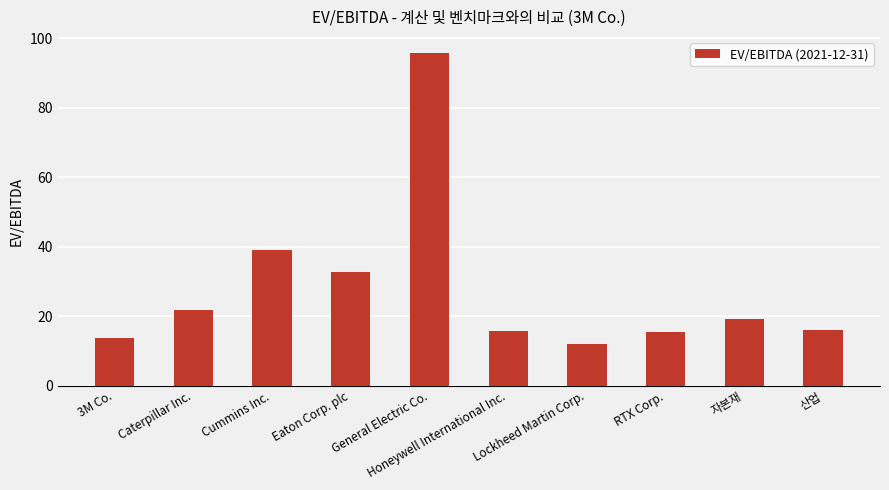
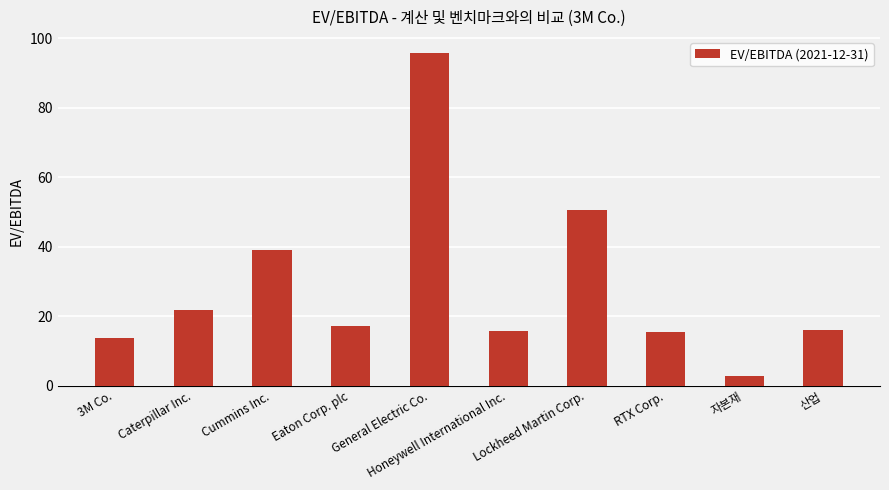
  {
    "3M Co.": 14,
    "Caterpillar Inc.": 22,
    "Cummins Inc.": 39,
-   "Eaton Corp. plc": 33,
+   "Eaton Corp. plc": 17,
    "General Electric Co.": 96,
    "Honeywell International Inc.": 16,
-   "Lockheed Martin Corp.": 12,
+   "Lockheed Martin Corp.": 51,
    "RTX Corp.": 15,
-   "자본재": 19,
+   "자본재": 3,
    "산업": 16
  }
